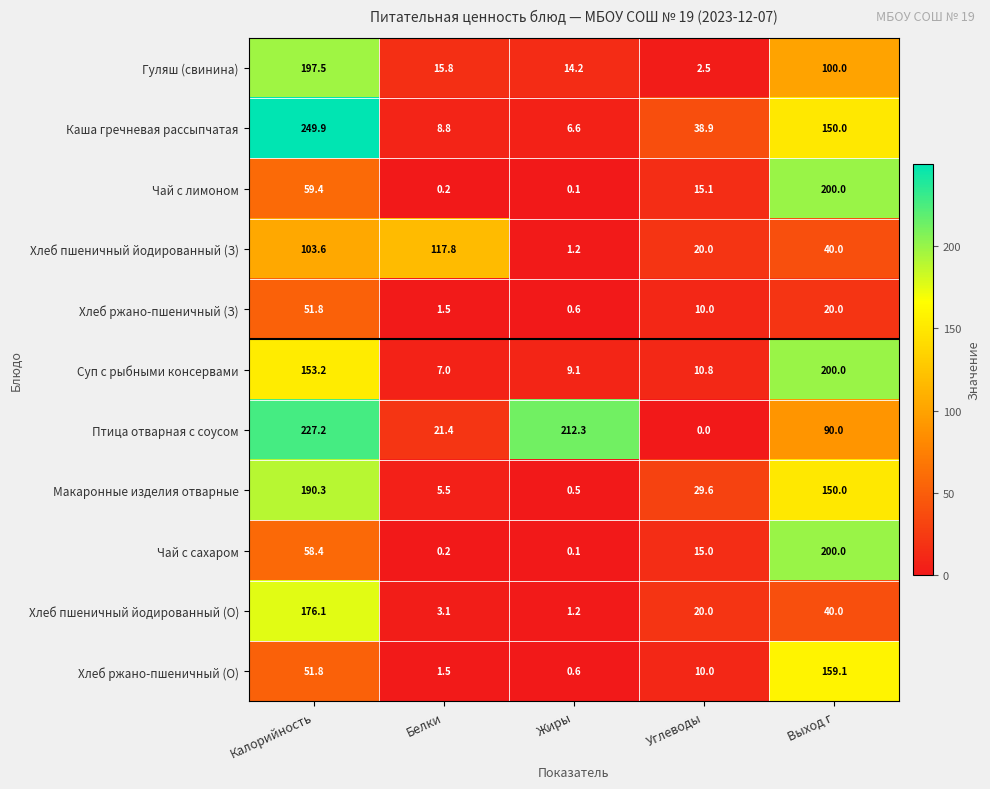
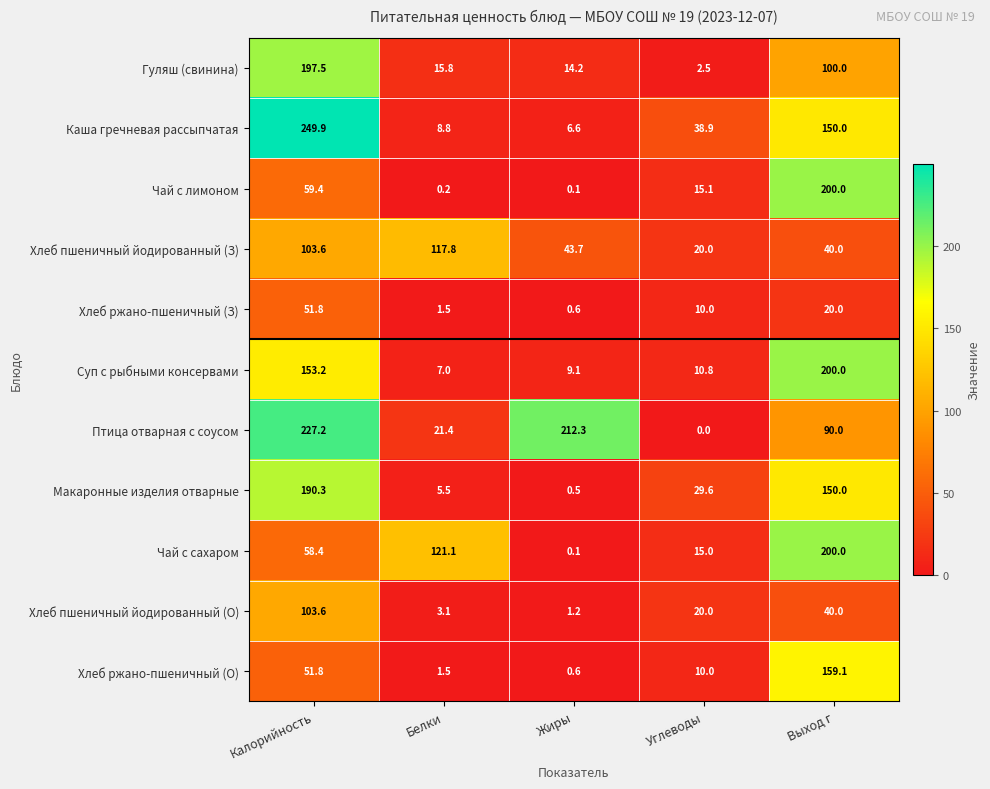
  {
    "Гуляш (свинина)": {
      "Калорийность": 197.5,
      "Белки": 15.8,
      "Жиры": 14.2,
      "Углеводы": 2.5,
      "Выход г": 100.0
    },
    "Каша гречневая рассыпчатая": {
      "Калорийность": 249.9,
      "Белки": 8.8,
      "Жиры": 6.6,
      "Углеводы": 38.9,
      "Выход г": 150.0
    },
    "Чай с лимоном": {
      "Калорийность": 59.4,
      "Белки": 0.2,
      "Жиры": 0.1,
      "Углеводы": 15.1,
      "Выход г": 200.0
    },
    "Хлеб пшеничный йодированный (З)": {
      "Калорийность": 103.6,
      "Белки": 117.8,
-     "Жиры": 1.2,
+     "Жиры": 43.7,
      "Углеводы": 20.0,
      "Выход г": 40.0
    },
    "Хлеб ржано-пшеничный (З)": {
      "Калорийность": 51.8,
      "Белки": 1.5,
      "Жиры": 0.6,
      "Углеводы": 10.0,
      "Выход г": 20.0
    },
    "Суп с рыбными консервами": {
      "Калорийность": 153.2,
      "Белки": 7.0,
      "Жиры": 9.1,
      "Углеводы": 10.8,
      "Выход г": 200.0
    },
    "Птица отварная с соусом": {
      "Калорийность": 227.2,
      "Белки": 21.4,
      "Жиры": 212.3,
      "Углеводы": 0.0,
      "Выход г": 90.0
    },
    "Макаронные изделия отварные": {
      "Калорийность": 190.3,
      "Белки": 5.5,
      "Жиры": 0.5,
      "Углеводы": 29.6,
      "Выход г": 150.0
    },
    "Чай с сахаром": {
      "Калорийность": 58.4,
-     "Белки": 0.2,
+     "Белки": 121.1,
      "Жиры": 0.1,
      "Углеводы": 15.0,
      "Выход г": 200.0
    },
    "Хлеб пшеничный йодированный (О)": {
-     "Калорийность": 176.1,
+     "Калорийность": 103.6,
      "Белки": 3.1,
      "Жиры": 1.2,
      "Углеводы": 20.0,
      "Выход г": 40.0
    },
    "Хлеб ржано-пшеничный (О)": {
      "Калорийность": 51.8,
      "Белки": 1.5,
      "Жиры": 0.6,
      "Углеводы": 10.0,
      "Выход г": 159.1
    }
  }
